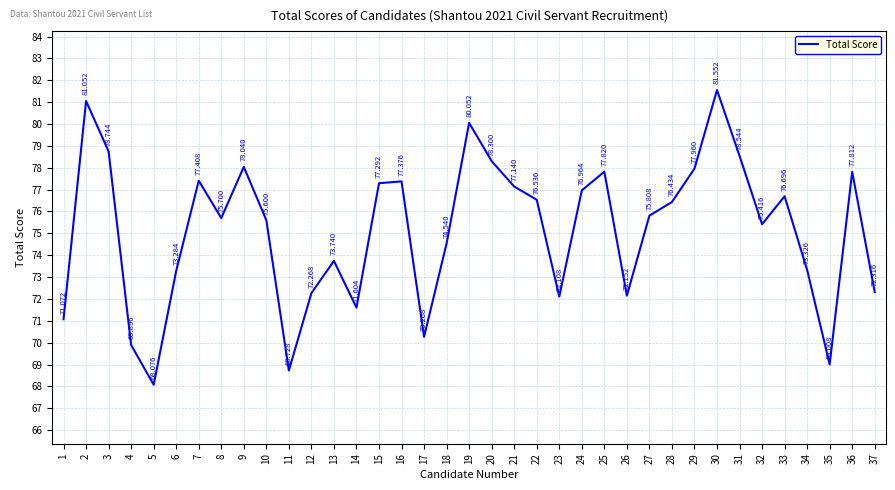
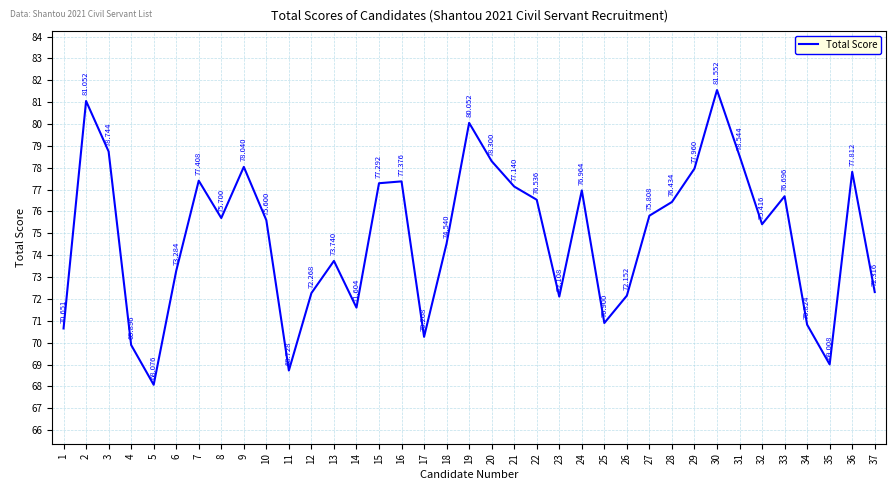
  {
-   "1": 71.072,
+   "1": 70.651,
    "2": 81.052,
    "3": 78.744,
    "4": 69.896,
    "5": 68.076,
    "6": 73.284,
    "7": 77.408,
    "8": 75.700,
    "9": 78.040,
    "10": 75.600,
    "11": 68.728,
    "12": 72.268,
    "13": 73.740,
    "14": 71.604,
    "15": 77.292,
    "16": 77.376,
    "17": 70.268,
    "18": 74.540,
    "19": 80.052,
    "20": 78.300,
    "21": 77.140,
    "22": 76.536,
    "23": 72.108,
    "24": 76.964,
-   "25": 77.820,
+   "25": 70.900,
    "26": 72.152,
    "27": 75.808,
    "28": 76.434,
    "29": 77.960,
    "30": 81.552,
    "31": 78.544,
    "32": 75.416,
    "33": 76.696,
-   "34": 73.326,
+   "34": 70.824,
    "35": 69.008,
    "36": 77.812,
    "37": 72.316
  }
